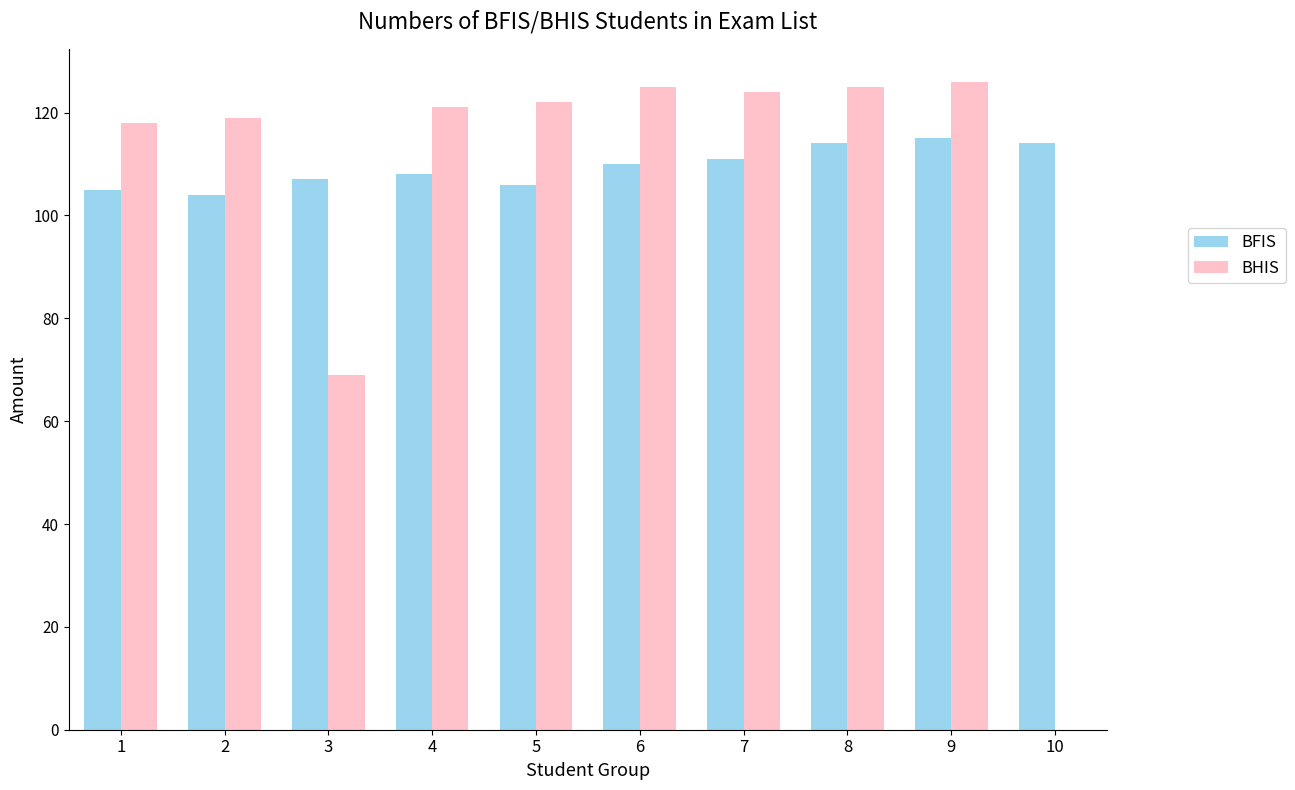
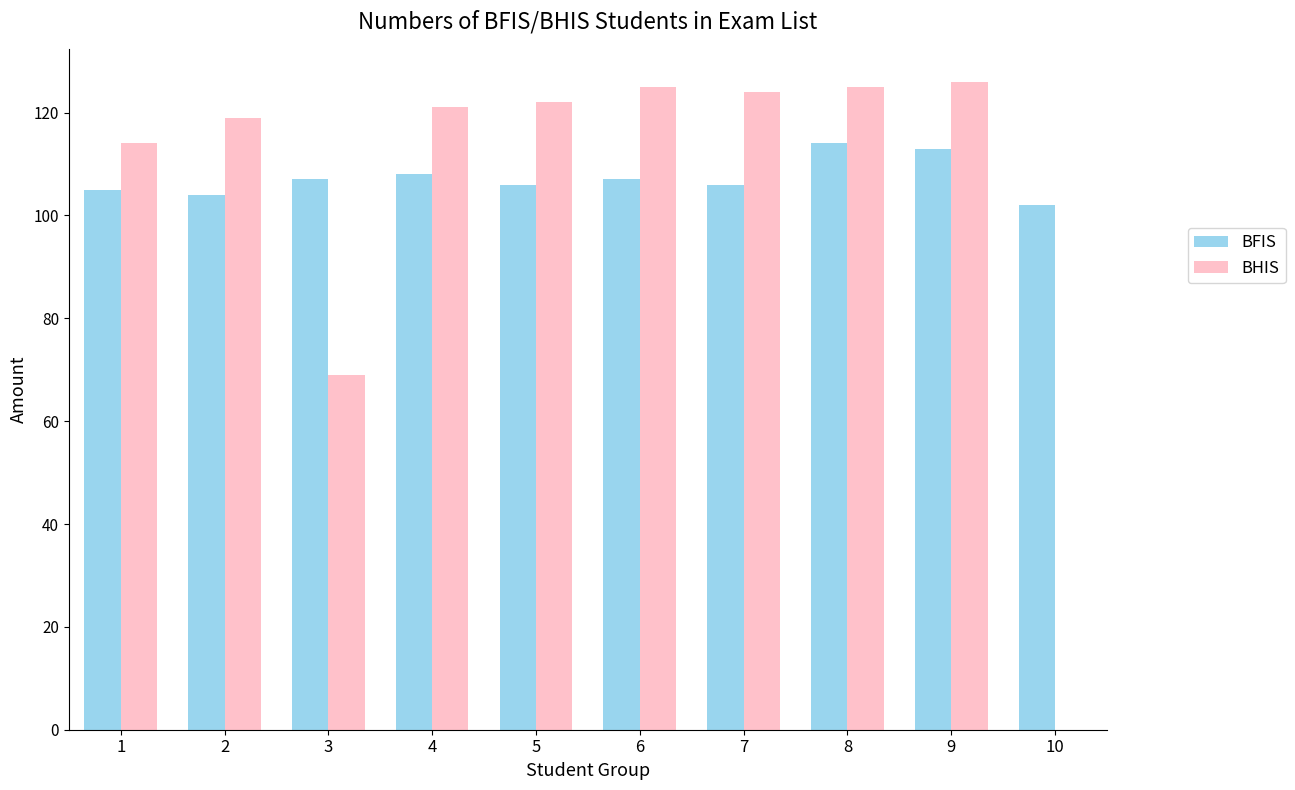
  {
    "BFIS": {
      "1": 105,
      "2": 104,
      "3": 107,
      "4": 108,
      "5": 106,
-     "6": 110,
-     "7": 111,
+     "6": 107,
+     "7": 106,
      "8": 114,
-     "9": 115,
-     "10": 114
+     "9": 113,
+     "10": 102
    },
    "BHIS": {
-     "1": 118,
+     "1": 114,
      "2": 119,
      "3": 69,
      "4": 121,
      "5": 122,
      "6": 125,
      "7": 124,
      "8": 125,
      "9": 126,
      "10": 0
    }
  }
